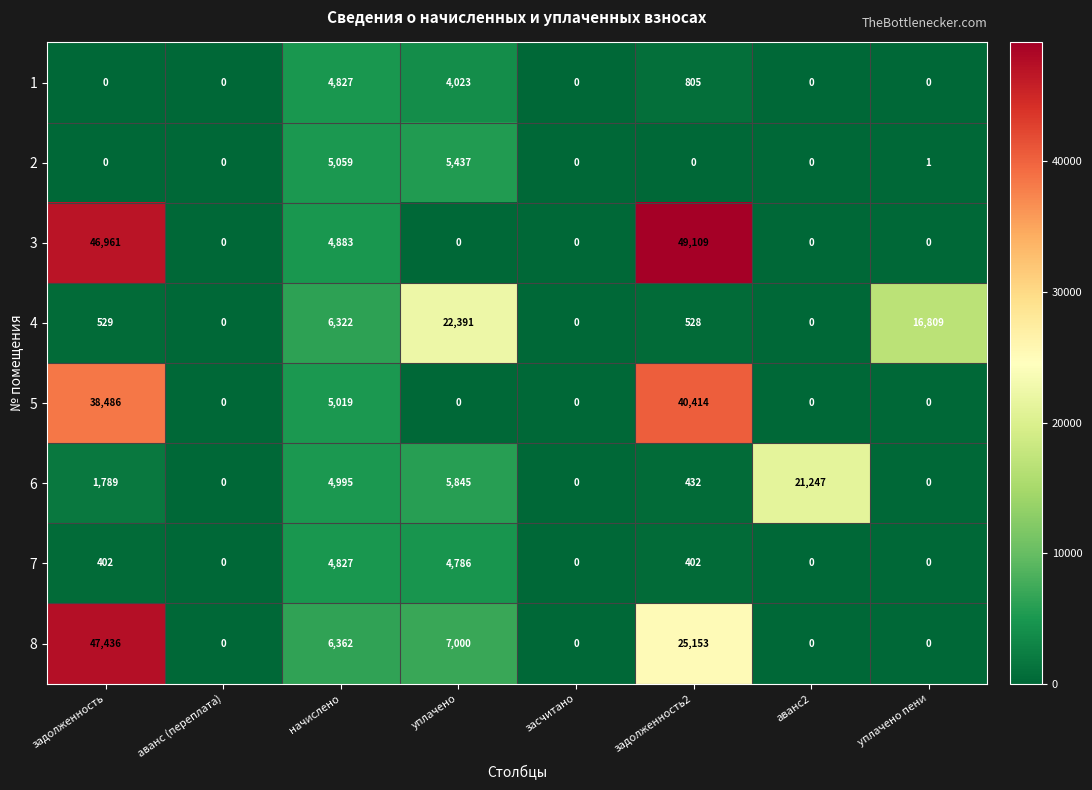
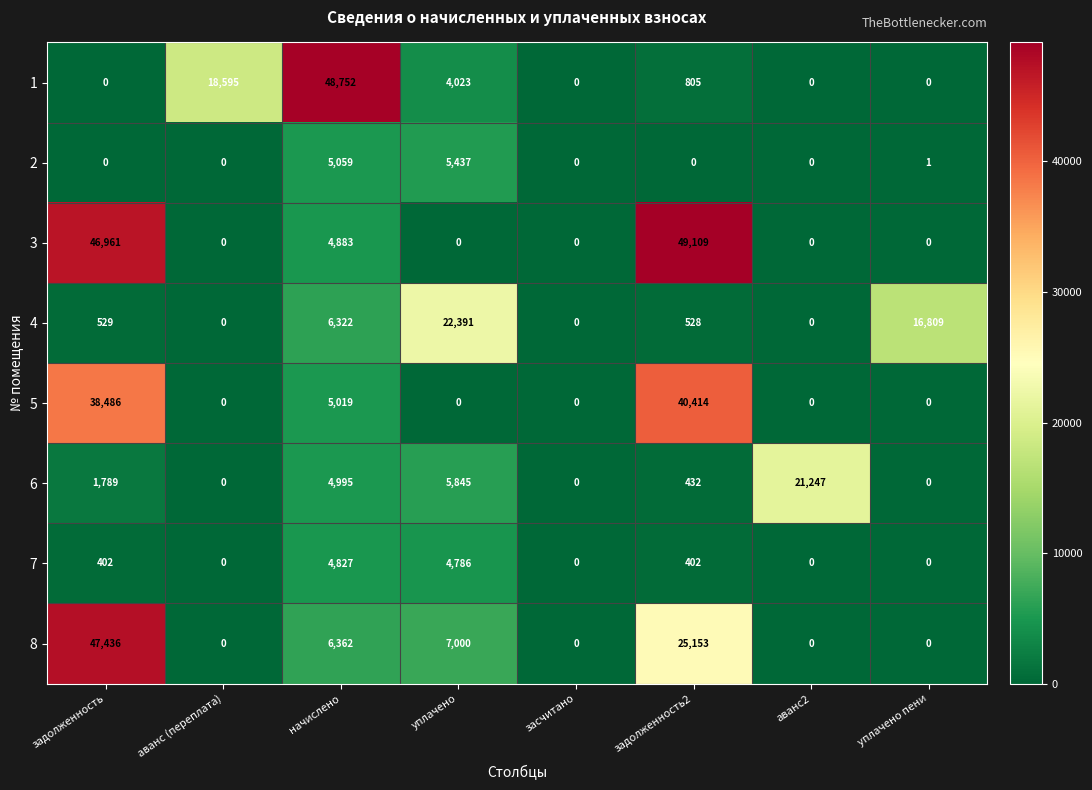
  {
    "1": {
      "задолженность": "0",
-     "аванс (переплата)": "0",
-     "начислено": "4,827",
+     "аванс (переплата)": "18,595",
+     "начислено": "48,752",
      "уплачено": "4,023",
      "засчитано": "0",
      "задолженность2": "805",
      "аванс2": "0",
      "уплачено пени": "0"
    },
    "2": {
      "задолженность": "0",
      "аванс (переплата)": "0",
      "начислено": "5,059",
      "уплачено": "5,437",
      "засчитано": "0",
      "задолженность2": "0",
      "аванс2": "0",
      "уплачено пени": "1"
    },
    "3": {
      "задолженность": "46,961",
      "аванс (переплата)": "0",
      "начислено": "4,883",
      "уплачено": "0",
      "засчитано": "0",
      "задолженность2": "49,109",
      "аванс2": "0",
      "уплачено пени": "0"
    },
    "4": {
      "задолженность": "529",
      "аванс (переплата)": "0",
      "начислено": "6,322",
      "уплачено": "22,391",
      "засчитано": "0",
      "задолженность2": "528",
      "аванс2": "0",
      "уплачено пени": "16,809"
    },
    "5": {
      "задолженность": "38,486",
      "аванс (переплата)": "0",
      "начислено": "5,019",
      "уплачено": "0",
      "засчитано": "0",
      "задолженность2": "40,414",
      "аванс2": "0",
      "уплачено пени": "0"
    },
    "6": {
      "задолженность": "1,789",
      "аванс (переплата)": "0",
      "начислено": "4,995",
      "уплачено": "5,845",
      "засчитано": "0",
      "задолженность2": "432",
      "аванс2": "21,247",
      "уплачено пени": "0"
    },
    "7": {
      "задолженность": "402",
      "аванс (переплата)": "0",
      "начислено": "4,827",
      "уплачено": "4,786",
      "засчитано": "0",
      "задолженность2": "402",
      "аванс2": "0",
      "уплачено пени": "0"
    },
    "8": {
      "задолженность": "47,436",
      "аванс (переплата)": "0",
      "начислено": "6,362",
      "уплачено": "7,000",
      "засчитано": "0",
      "задолженность2": "25,153",
      "аванс2": "0",
      "уплачено пени": "0"
    }
  }
